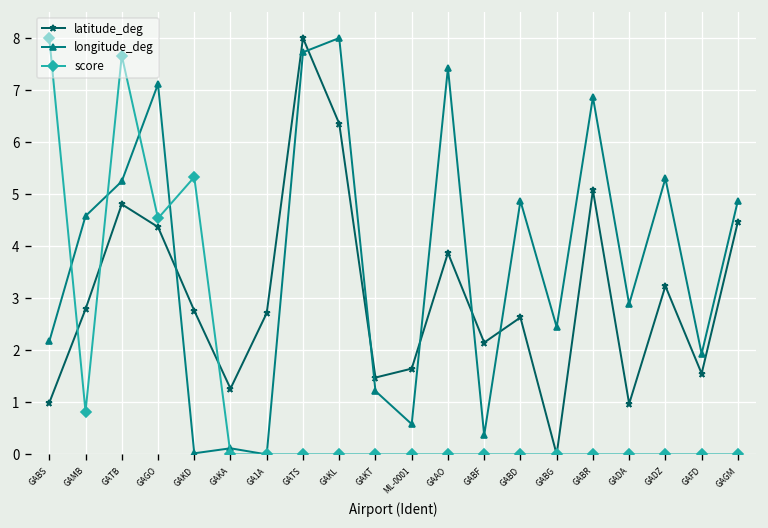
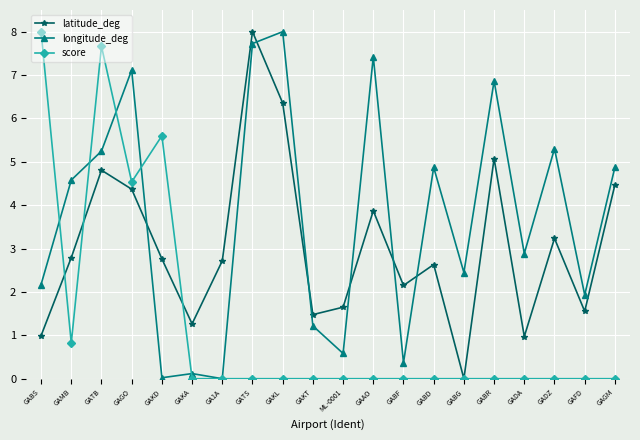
  {
    "score": {
      "GAMB": 0.8,
      "GAGO": 4.5,
-     "GAKD": 5.3,
+     "GAKD": 5.6,
      "GAKA": 0.0,
      "GATS": 0.0,
      "GAKL": 0.0,
      "GAKT": 0.0,
      "ML-0001": 0.0,
      "GAAO": 0.0,
      "GABF": 0.0,
      "GABD": 0.0,
      "GABR": 0.0,
      "GADA": 0.0,
      "GADZ": 0.0,
      "GAFD": 0.0,
      "GAGM": 0.0
    }
  }
